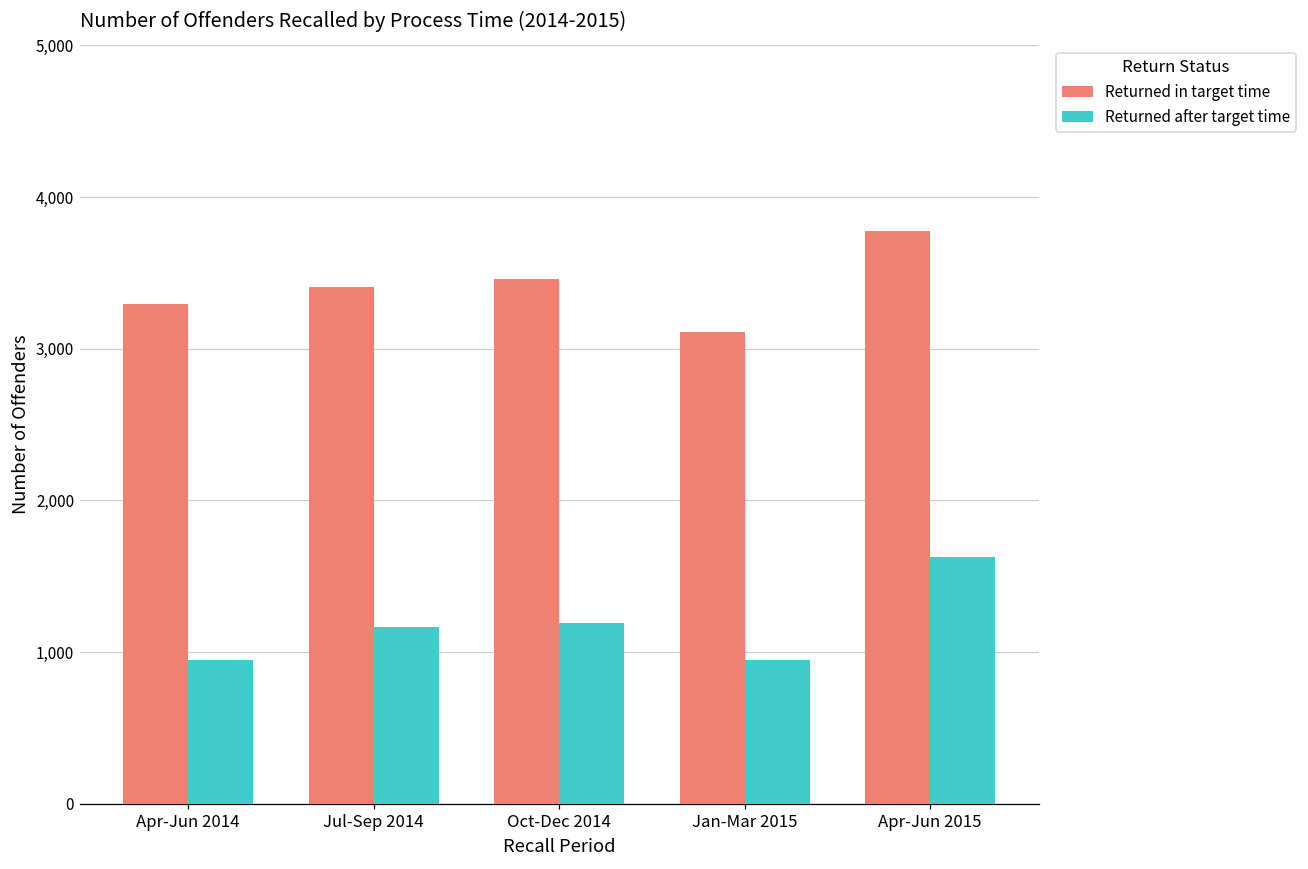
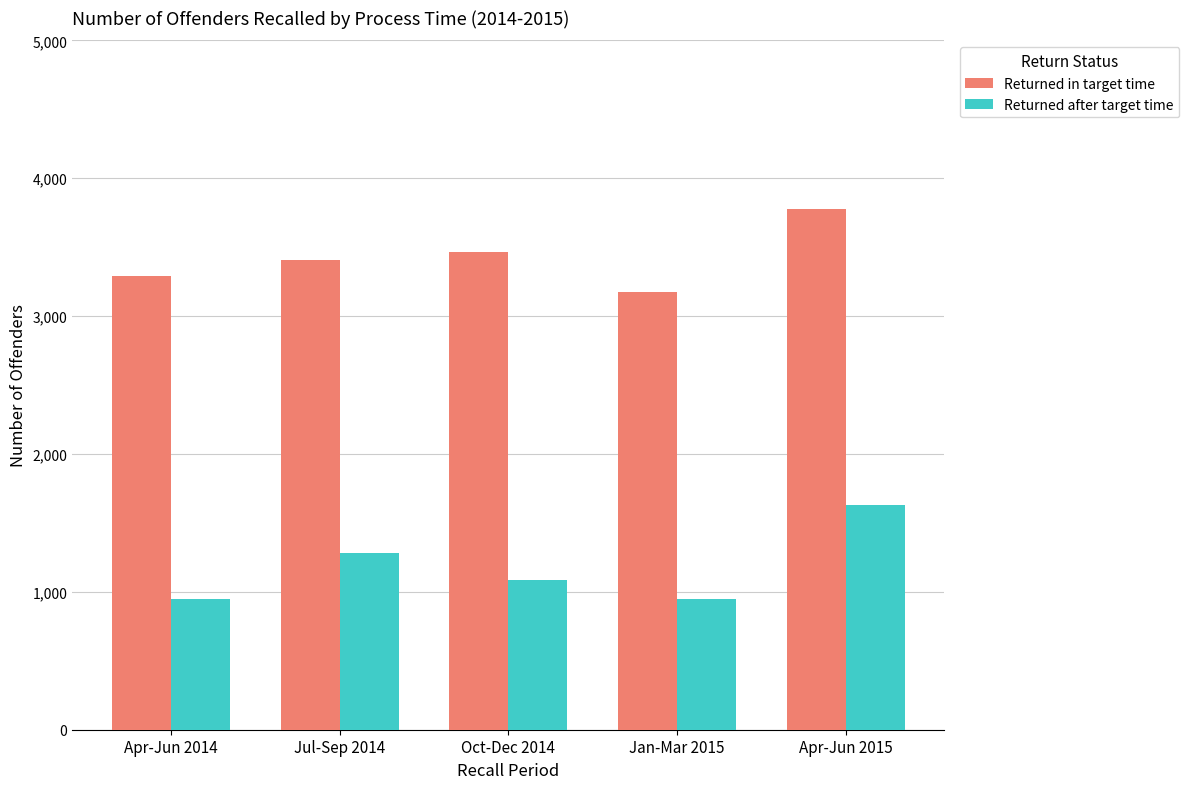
  {
    "Returned in target time": {
      "Apr-Jun 2014": "3,290",
      "Jul-Sep 2014": "3,410",
      "Oct-Dec 2014": "3,460",
-     "Jan-Mar 2015": "3,110",
+     "Jan-Mar 2015": "3,180",
      "Apr-Jun 2015": "3,780"
    },
    "Returned after target time": {
      "Apr-Jun 2014": "950",
-     "Jul-Sep 2014": "1,170",
-     "Oct-Dec 2014": "1,200",
+     "Jul-Sep 2014": "1,280",
+     "Oct-Dec 2014": "1,090",
      "Jan-Mar 2015": "950",
      "Apr-Jun 2015": "1,630"
    }
  }
